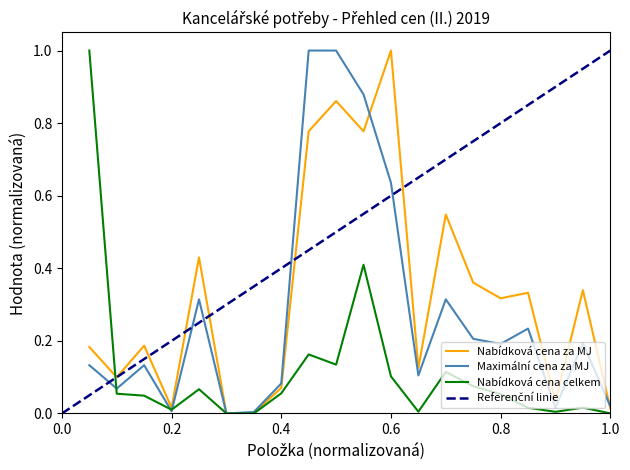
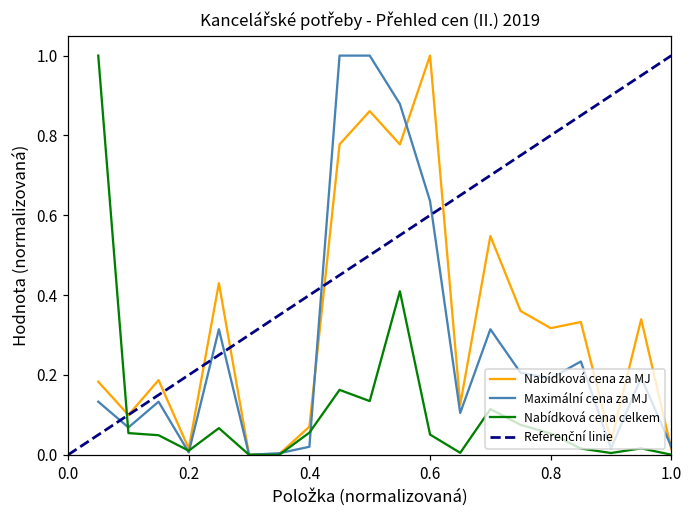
  {
    "Nabídková cena za MJ": {
      "0.4": 0.07,
      "0.6": 1.00,
      "0.8": 0.32
    },
    "Maximální cena za MJ": {
-     "0.4": 0.08,
+     "0.4": 0.02,
      "0.6": 0.64
    },
    "Nabídková cena celkem": {
      "0.4": 0.06,
-     "0.6": 0.10,
+     "0.6": 0.05,
      "1.0": 0.00
    },
    "Referenční linie": {
      "0.0": 0.00,
      "1.0": 1.00
    }
  }
